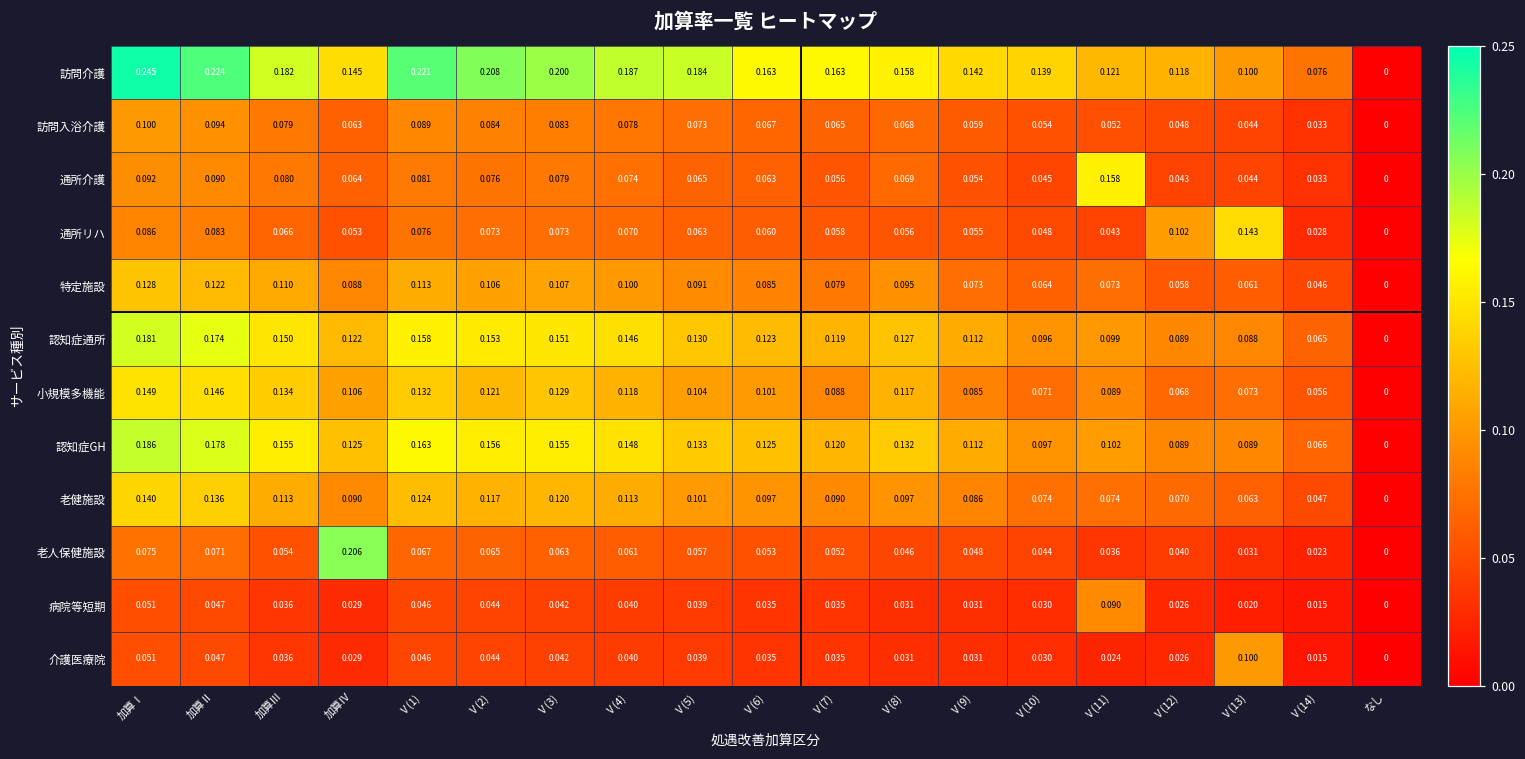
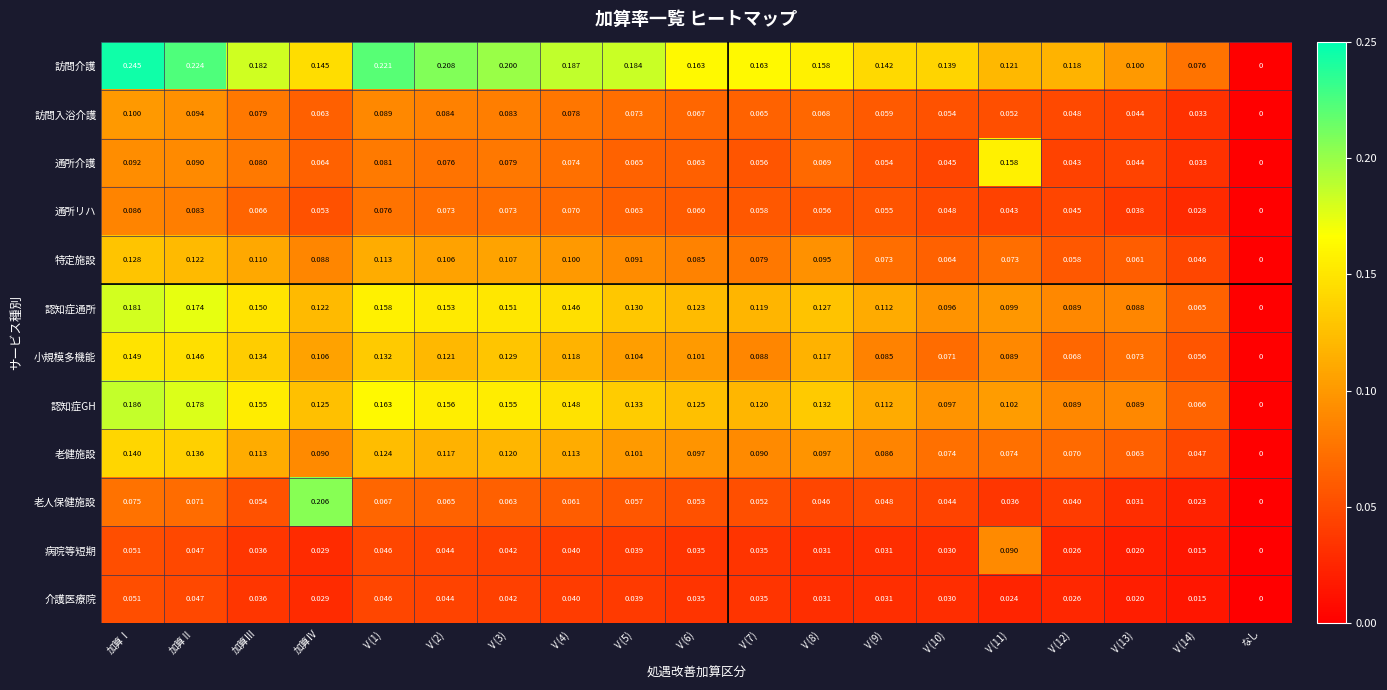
  {
    "通所リハ": {
      "加算Ⅰ": 0.086,
      "加算Ⅱ": 0.083,
      "加算Ⅲ": 0.066,
      "加算Ⅳ": 0.053,
      "Ⅴ(1)": 0.076,
      "Ⅴ(2)": 0.073,
      "Ⅴ(3)": 0.073,
      "Ⅴ(4)": 0.070,
      "Ⅴ(5)": 0.063,
      "Ⅴ(6)": 0.060,
      "Ⅴ(7)": 0.058,
      "Ⅴ(8)": 0.056,
      "Ⅴ(9)": 0.055,
      "Ⅴ(10)": 0.048,
      "Ⅴ(11)": 0.043,
-     "Ⅴ(12)": 0.102,
-     "Ⅴ(13)": 0.143,
+     "Ⅴ(12)": 0.045,
+     "Ⅴ(13)": 0.038,
      "Ⅴ(14)": 0.028,
      "なし": 0
    },
    "介護医療院": {
      "加算Ⅰ": 0.051,
      "加算Ⅱ": 0.047,
      "加算Ⅲ": 0.036,
      "加算Ⅳ": 0.029,
      "Ⅴ(1)": 0.046,
      "Ⅴ(2)": 0.044,
      "Ⅴ(3)": 0.042,
      "Ⅴ(4)": 0.040,
      "Ⅴ(5)": 0.039,
      "Ⅴ(6)": 0.035,
      "Ⅴ(7)": 0.035,
      "Ⅴ(8)": 0.031,
      "Ⅴ(9)": 0.031,
      "Ⅴ(10)": 0.030,
      "Ⅴ(11)": 0.024,
      "Ⅴ(12)": 0.026,
-     "Ⅴ(13)": 0.100,
+     "Ⅴ(13)": 0.020,
      "Ⅴ(14)": 0.015,
      "なし": 0
    }
  }
